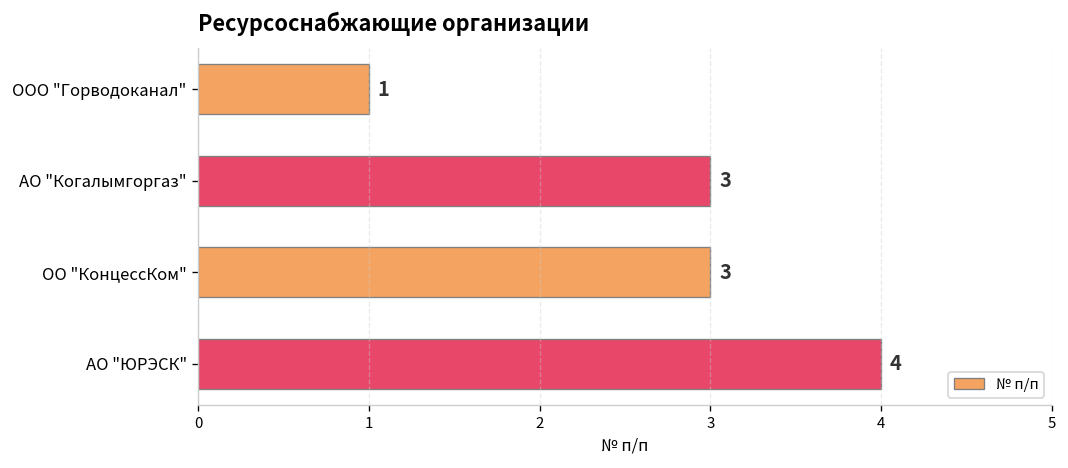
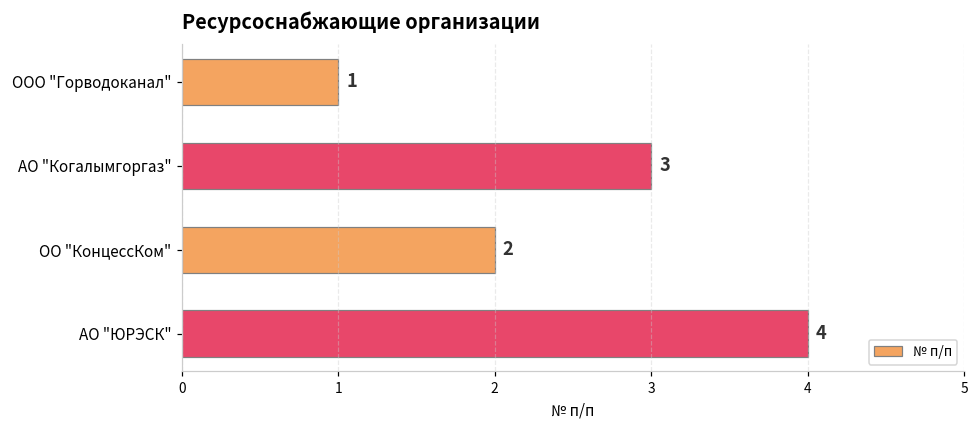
  {
    "ООО \"Горводоканал\"": 1,
    "АО \"Когалымгоргаз\"": 3,
-   "ОО \"КонцессКом\"": 3,
+   "ОО \"КонцессКом\"": 2,
    "АО \"ЮРЭСК\"": 4
  }
